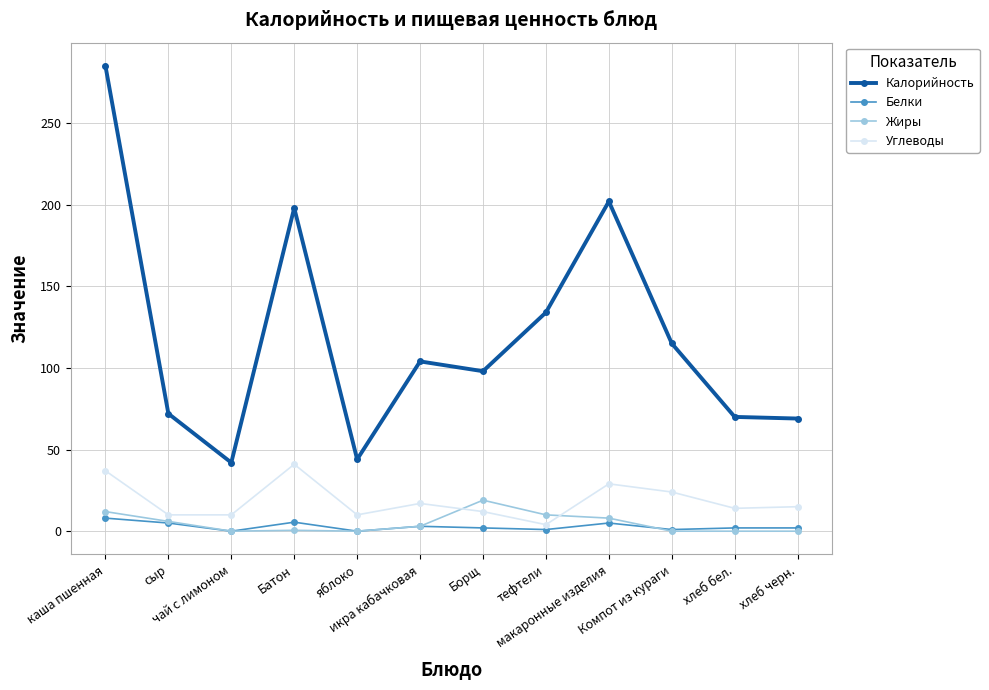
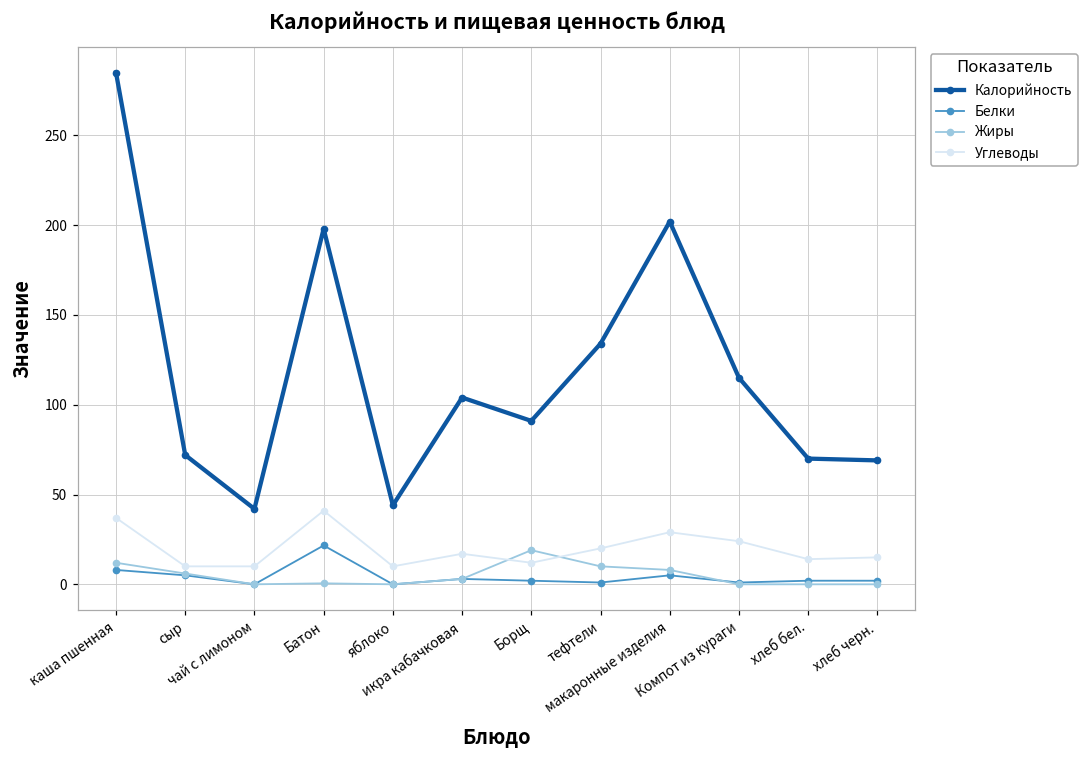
  {
    "Калорийность": {
      "каша пшенная": 285,
      "сыр": 72,
      "чай с лимоном": 42,
      "Батон": 198,
      "яблоко": 44,
      "икра кабачковая": 104,
-     "Борщ": 98,
+     "Борщ": 91,
      "тефтели": 134,
      "макаронные изделия": 202,
      "Компот из кураги": 115,
      "хлеб бел.": 70,
      "хлеб черн.": 69
    },
    "Белки": {
      "каша пшенная": 8,
-     "Батон": 6,
+     "Батон": 22,
      "Борщ": 2,
      "тефтели": 1,
      "макаронные изделия": 5,
      "хлеб бел.": 2,
      "хлеб черн.": 2
    },
    "Жиры": {
      "каша пшенная": 12,
      "Батон": 1,
      "Борщ": 19,
      "тефтели": 10,
      "макаронные изделия": 8,
      "хлеб бел.": 0,
      "хлеб черн.": 0
    },
    "Углеводы": {
      "каша пшенная": 37,
      "сыр": 10,
      "чай с лимоном": 10,
      "Батон": 41,
      "яблоко": 10,
      "икра кабачковая": 17,
      "Борщ": 12,
-     "тефтели": 4,
+     "тефтели": 20,
      "макаронные изделия": 29,
      "Компот из кураги": 24,
      "хлеб бел.": 14,
      "хлеб черн.": 15
    }
  }
